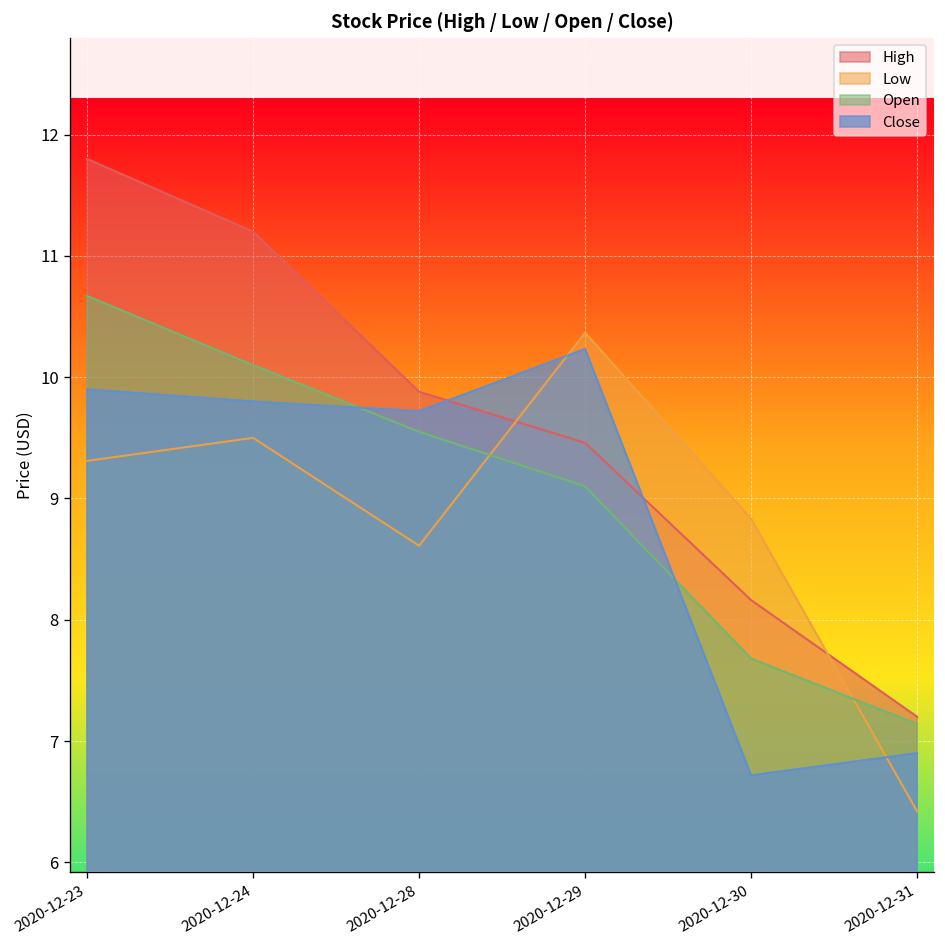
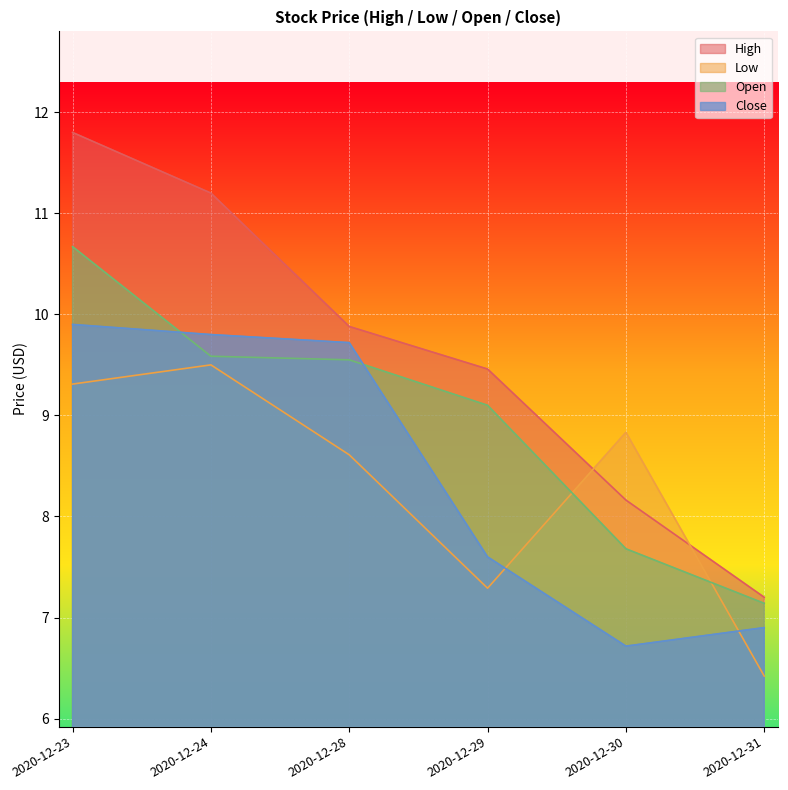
  {
    "High": {
      "2020-12-23": 11.80,
      "2020-12-24": 11.20,
      "2020-12-28": 9.88,
      "2020-12-29": 9.46,
      "2020-12-30": 8.16,
      "2020-12-31": 7.20
    },
    "Low": {
      "2020-12-23": 9.31,
      "2020-12-24": 9.50,
      "2020-12-28": 8.61,
-     "2020-12-29": 10.37,
+     "2020-12-29": 7.29,
      "2020-12-30": 8.83,
      "2020-12-31": 6.42
    },
    "Open": {
      "2020-12-23": 10.67,
-     "2020-12-24": 10.10,
+     "2020-12-24": 9.59,
      "2020-12-28": 9.55,
      "2020-12-29": 9.10,
      "2020-12-30": 7.68,
      "2020-12-31": 7.14
    },
    "Close": {
      "2020-12-23": 9.90,
      "2020-12-24": 9.80,
      "2020-12-28": 9.72,
-     "2020-12-29": 10.23,
+     "2020-12-29": 7.60,
      "2020-12-30": 6.72,
      "2020-12-31": 6.90
    }
  }
